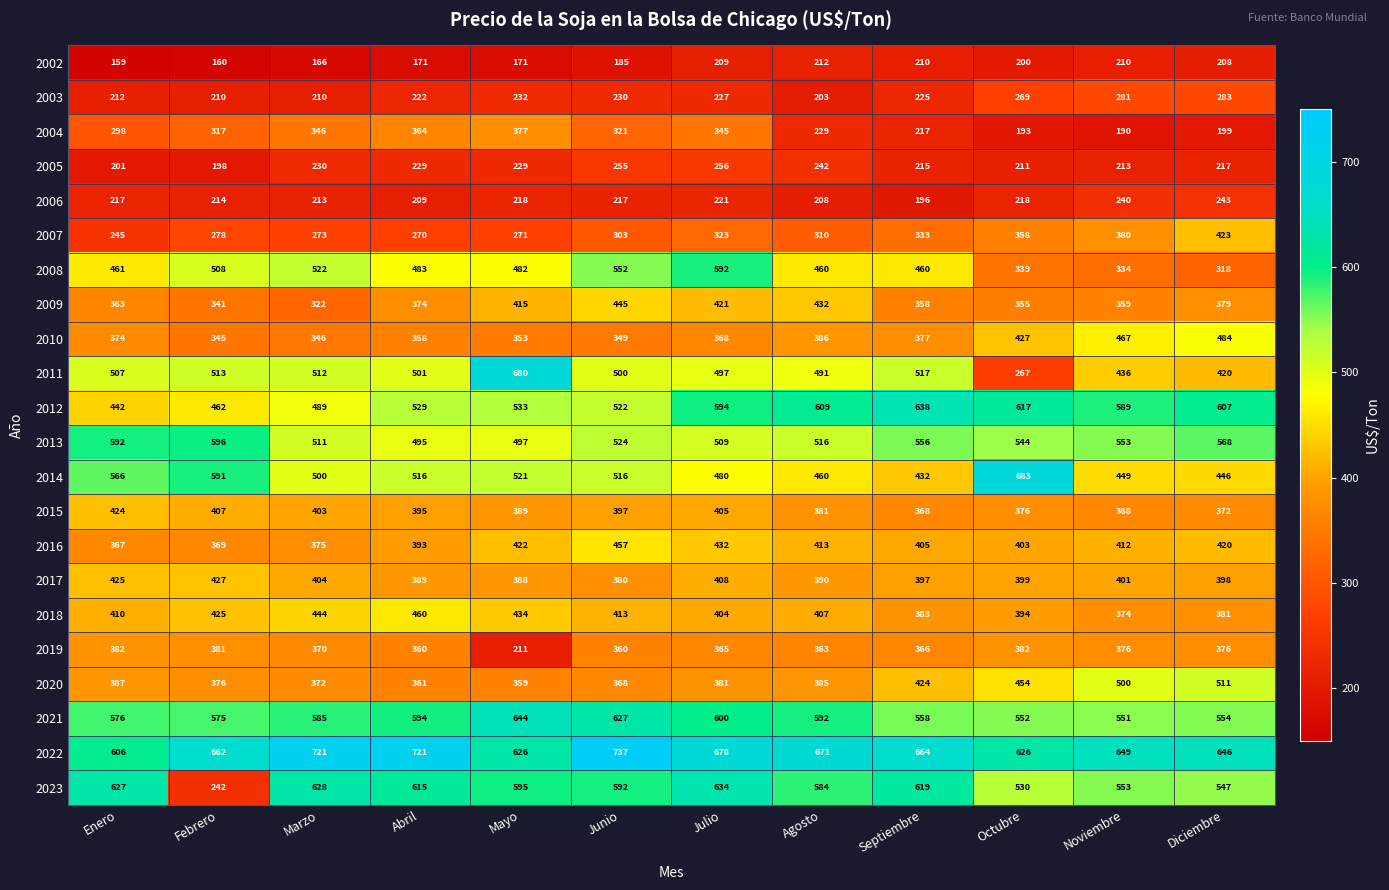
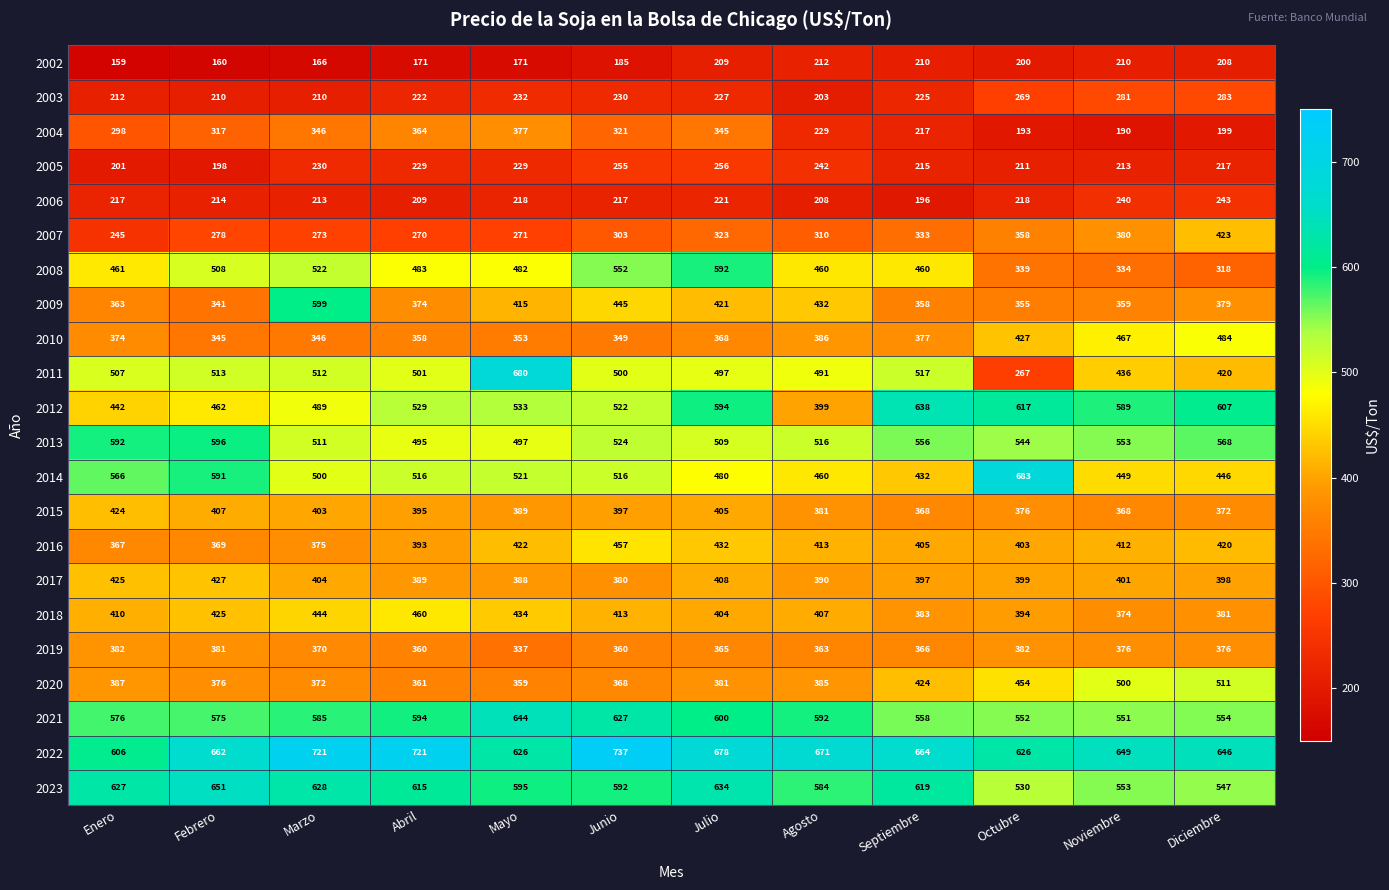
  {
    "2009": {
      "Enero": 363,
      "Febrero": 341,
-     "Marzo": 322,
+     "Marzo": 599,
      "Abril": 374,
      "Mayo": 415,
      "Junio": 445,
      "Julio": 421,
      "Agosto": 432,
      "Septiembre": 358,
      "Octubre": 355,
      "Noviembre": 359,
      "Diciembre": 379
    },
    "2012": {
      "Enero": 442,
      "Febrero": 462,
      "Marzo": 489,
      "Abril": 529,
      "Mayo": 533,
      "Junio": 522,
      "Julio": 594,
-     "Agosto": 609,
+     "Agosto": 399,
      "Septiembre": 638,
      "Octubre": 617,
      "Noviembre": 589,
      "Diciembre": 607
    },
    "2019": {
      "Enero": 382,
      "Febrero": 381,
      "Marzo": 370,
      "Abril": 360,
-     "Mayo": 211,
+     "Mayo": 337,
      "Junio": 360,
      "Julio": 365,
      "Agosto": 363,
      "Septiembre": 366,
      "Octubre": 382,
      "Noviembre": 376,
      "Diciembre": 376
    },
    "2023": {
      "Enero": 627,
-     "Febrero": 242,
+     "Febrero": 651,
      "Marzo": 628,
      "Abril": 615,
      "Mayo": 595,
      "Junio": 592,
      "Julio": 634,
      "Agosto": 584,
      "Septiembre": 619,
      "Octubre": 530,
      "Noviembre": 553,
      "Diciembre": 547
    }
  }
